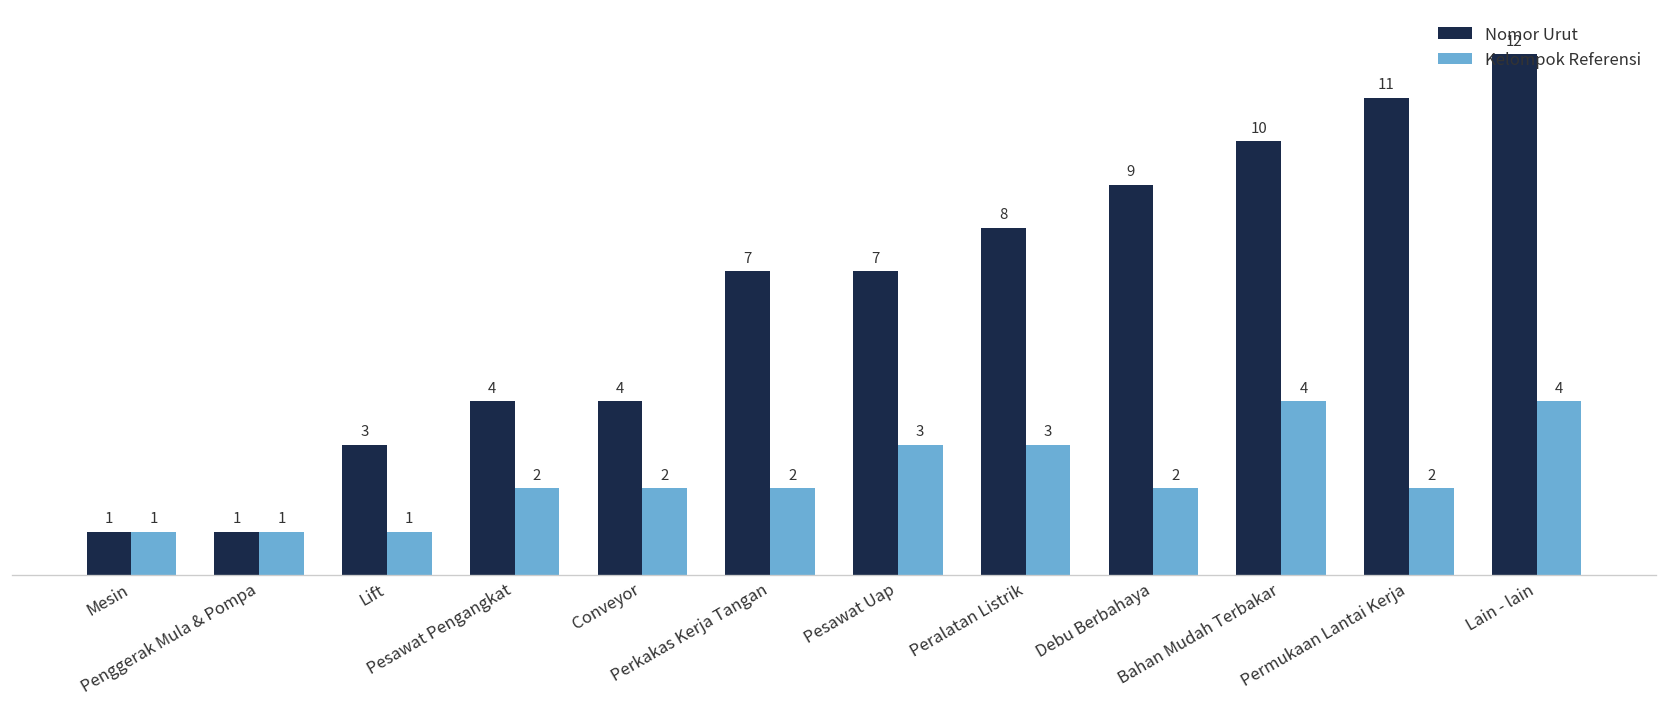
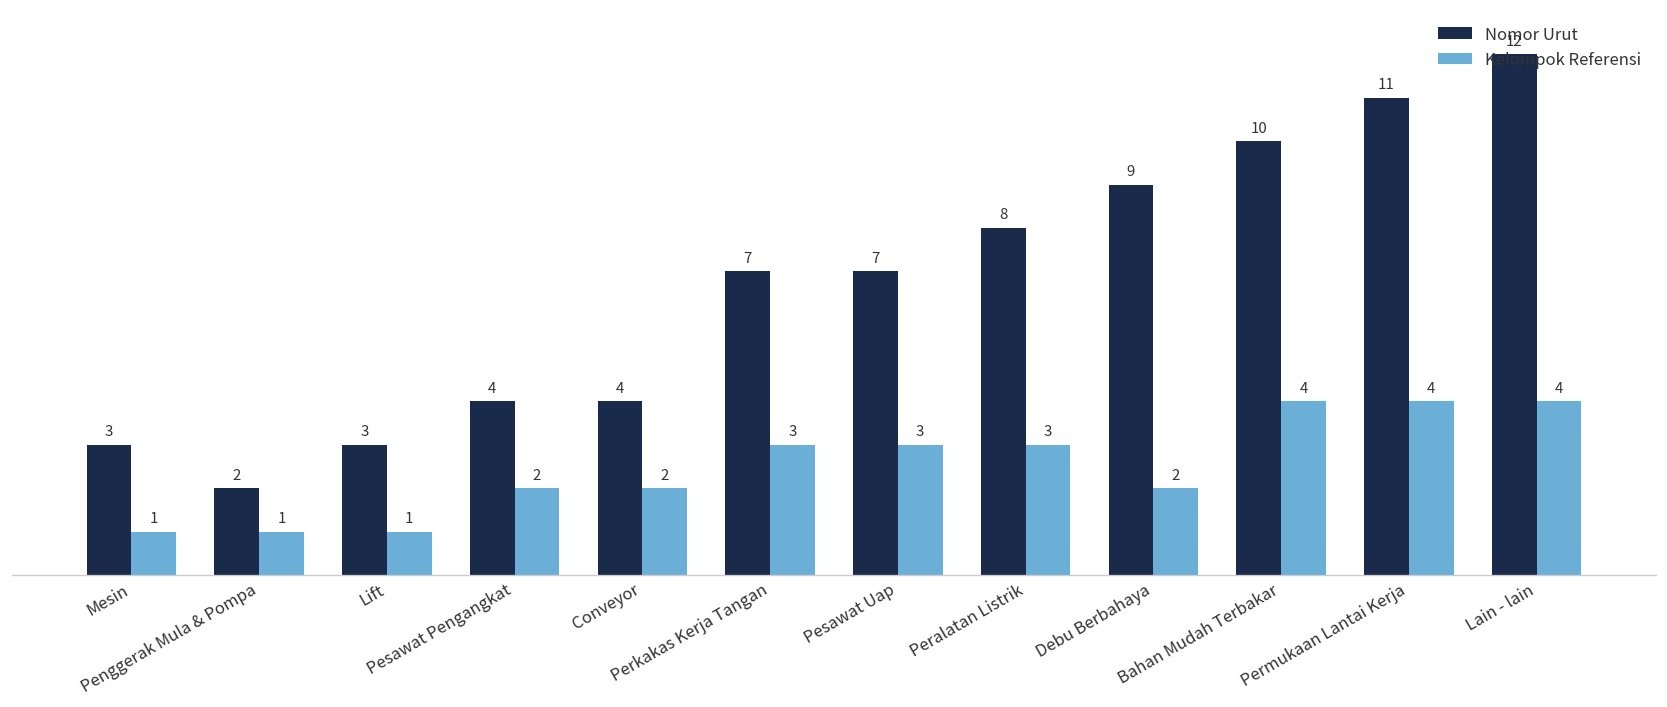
  {
    "Nomor Urut": {
-     "Mesin": 1,
-     "Penggerak Mula & Pompa": 1,
+     "Mesin": 3,
+     "Penggerak Mula & Pompa": 2,
      "Lift": 3,
      "Pesawat Pengangkat": 4,
      "Conveyor": 4,
      "Perkakas Kerja Tangan": 7,
      "Pesawat Uap": 7,
      "Peralatan Listrik": 8,
      "Debu Berbahaya": 9,
      "Bahan Mudah Terbakar": 10,
      "Permukaan Lantai Kerja": 11,
      "Lain - lain": 12
    },
    "Kelompok Referensi": {
      "Mesin": 1,
      "Penggerak Mula & Pompa": 1,
      "Lift": 1,
      "Pesawat Pengangkat": 2,
      "Conveyor": 2,
-     "Perkakas Kerja Tangan": 2,
+     "Perkakas Kerja Tangan": 3,
      "Pesawat Uap": 3,
      "Peralatan Listrik": 3,
      "Debu Berbahaya": 2,
      "Bahan Mudah Terbakar": 4,
-     "Permukaan Lantai Kerja": 2,
+     "Permukaan Lantai Kerja": 4,
      "Lain - lain": 4
    }
  }
